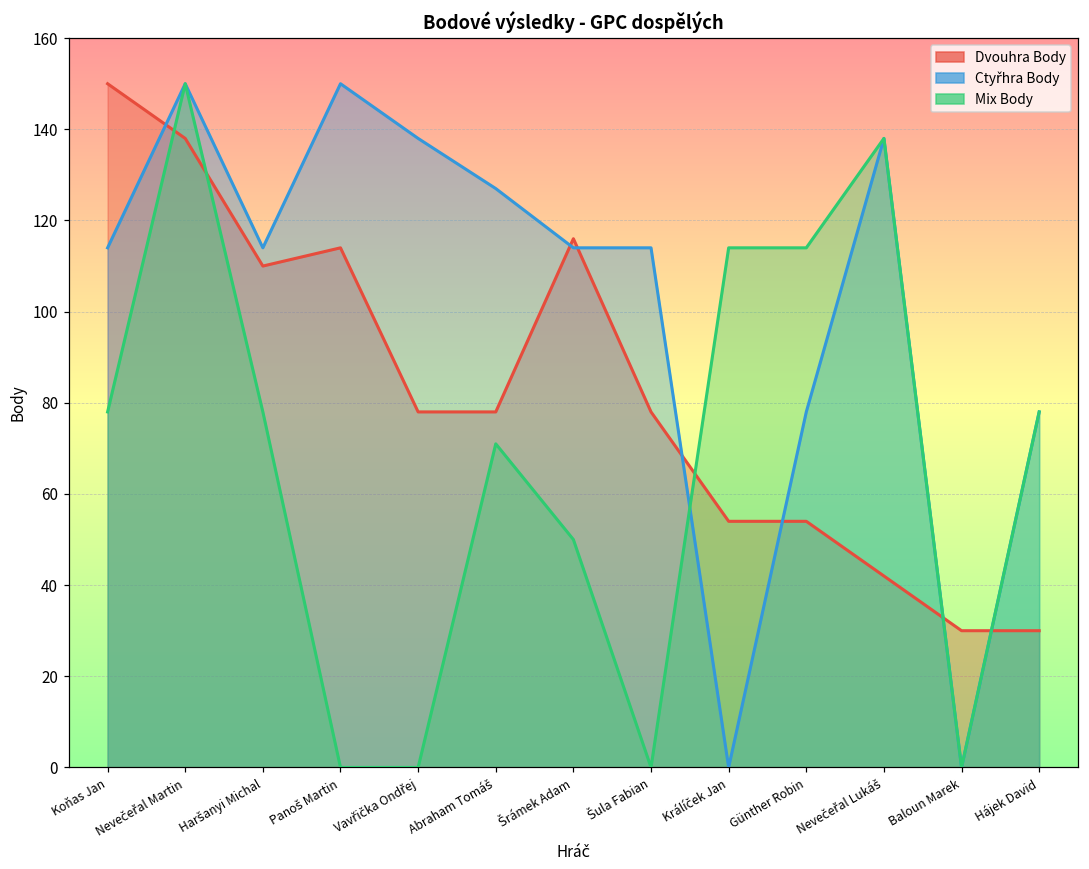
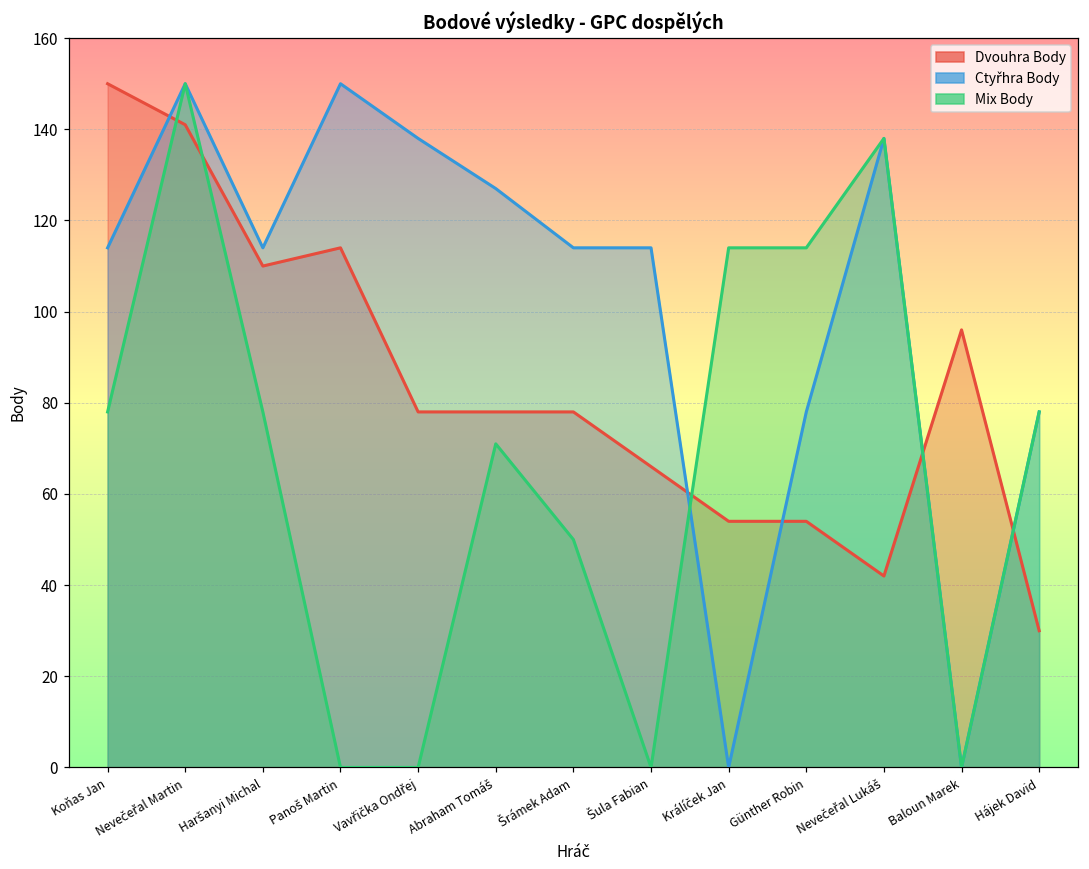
  {
    "Dvouhra Body": {
      "Koňas Jan": 150,
-     "Nevečeřal Martin": 138,
+     "Nevečeřal Martin": 141,
      "Haršanyi Michal": 110,
      "Panoš Martin": 114,
      "Vavřička Ondřej": 78,
      "Abraham Tomáš": 78,
-     "Šrámek Adam": 116,
-     "Šula Fabian": 78,
+     "Šrámek Adam": 78,
+     "Šula Fabian": 66,
      "Králíček Jan": 54,
      "Günther Robin": 54,
      "Nevečeřal Lukáš": 42,
-     "Baloun Marek": 30,
+     "Baloun Marek": 96,
      "Hájek David": 30
    },
    "Ctyřhra Body": {
      "Koňas Jan": 114,
      "Haršanyi Michal": 114,
      "Panoš Martin": 150,
      "Vavřička Ondřej": 138,
      "Abraham Tomáš": 127,
      "Šrámek Adam": 114,
      "Šula Fabian": 114,
      "Králíček Jan": 0,
      "Günther Robin": 78
    },
    "Mix Body": {
      "Koňas Jan": 78,
      "Haršanyi Michal": 78,
      "Panoš Martin": 0,
      "Vavřička Ondřej": 0,
      "Abraham Tomáš": 71,
      "Šrámek Adam": 50,
      "Šula Fabian": 0,
      "Králíček Jan": 114,
      "Günther Robin": 114
    }
  }
